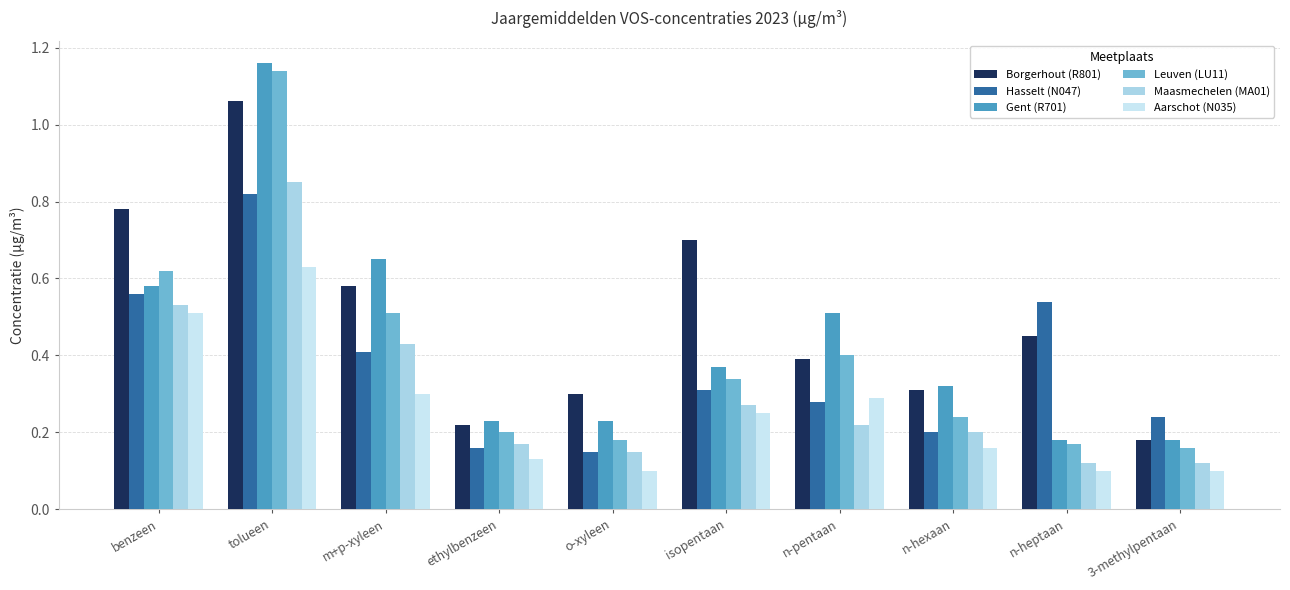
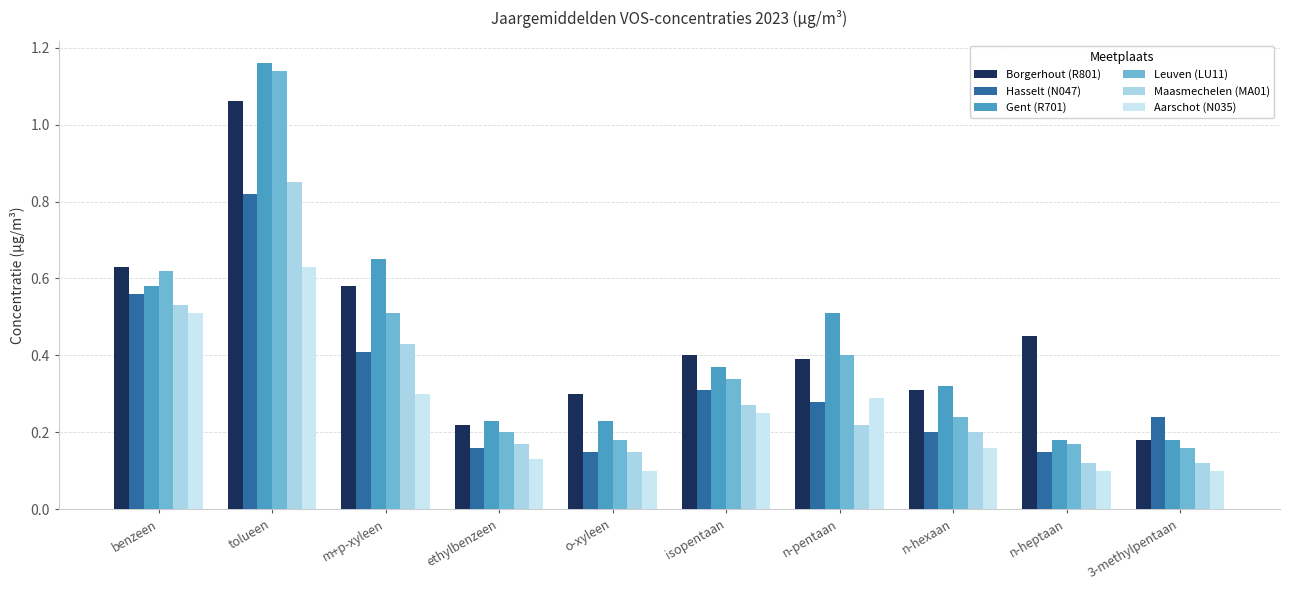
  {
    "Borgerhout (R801)": {
-     "benzeen": 0.78,
+     "benzeen": 0.63,
      "tolueen": 1.06,
      "m+p-xyleen": 0.58,
      "ethylbenzeen": 0.22,
      "o-xyleen": 0.30,
-     "isopentaan": 0.7,
+     "isopentaan": 0.4,
      "n-pentaan": 0.39,
      "n-hexaan": 0.31,
      "n-heptaan": 0.45,
      "3-methylpentaan": 0.18
    },
    "Hasselt (N047)": {
      "benzeen": 0.56,
      "tolueen": 0.82,
      "m+p-xyleen": 0.41,
      "ethylbenzeen": 0.16,
      "o-xyleen": 0.15,
      "isopentaan": 0.31,
      "n-pentaan": 0.28,
      "n-hexaan": 0.20,
-     "n-heptaan": 0.54,
+     "n-heptaan": 0.15,
      "3-methylpentaan": 0.24
    }
  }
